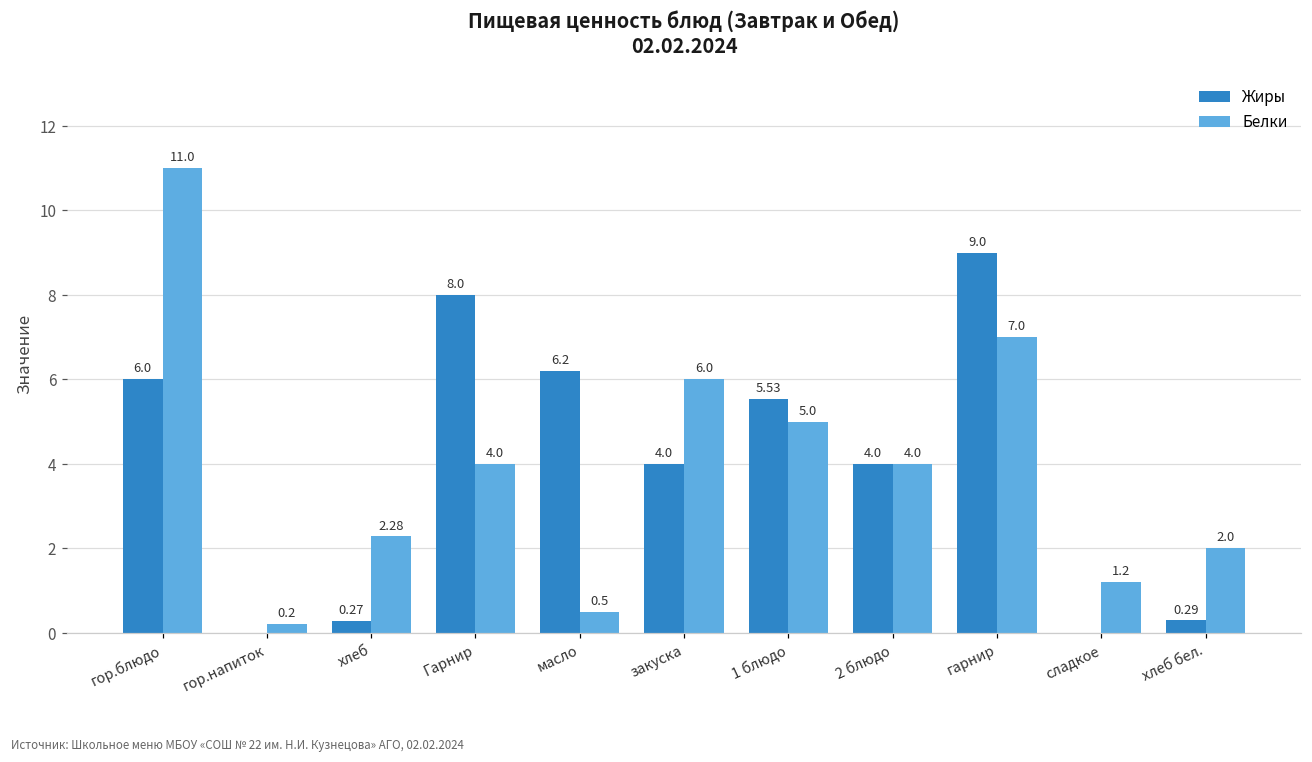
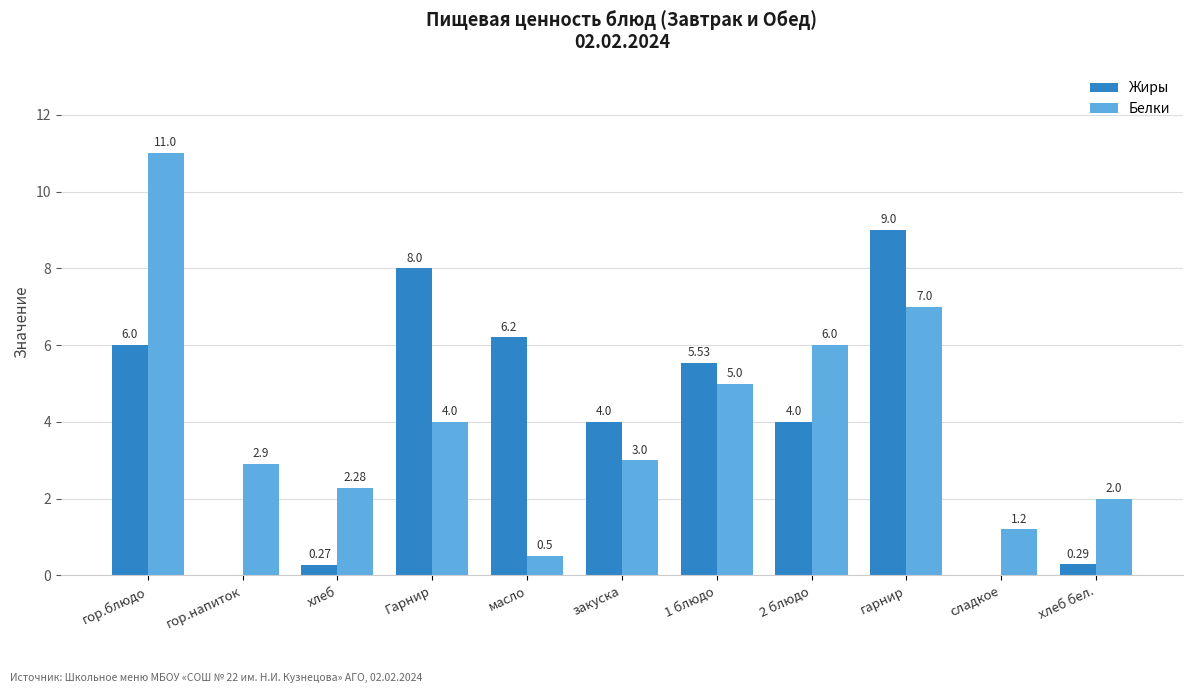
  {
    "Жиры": {
      "гор.блюдо": 6.0,
      "хлеб": 0.27,
      "Гарнир": 8.0,
      "масло": 6.2,
      "закуска": 4.0,
      "1 блюдо": 5.53,
      "2 блюдо": 4.0,
      "гарнир": 9.0,
      "хлеб бел.": 0.29
    },
    "Белки": {
      "гор.блюдо": 11.0,
-     "гор.напиток": 0.2,
+     "гор.напиток": 2.9,
      "хлеб": 2.28,
      "Гарнир": 4.0,
      "масло": 0.5,
-     "закуска": 6.0,
+     "закуска": 3.0,
      "1 блюдо": 5.0,
-     "2 блюдо": 4.0,
+     "2 блюдо": 6.0,
      "гарнир": 7.0,
      "сладкое": 1.2,
      "хлеб бел.": 2.0
    }
  }
